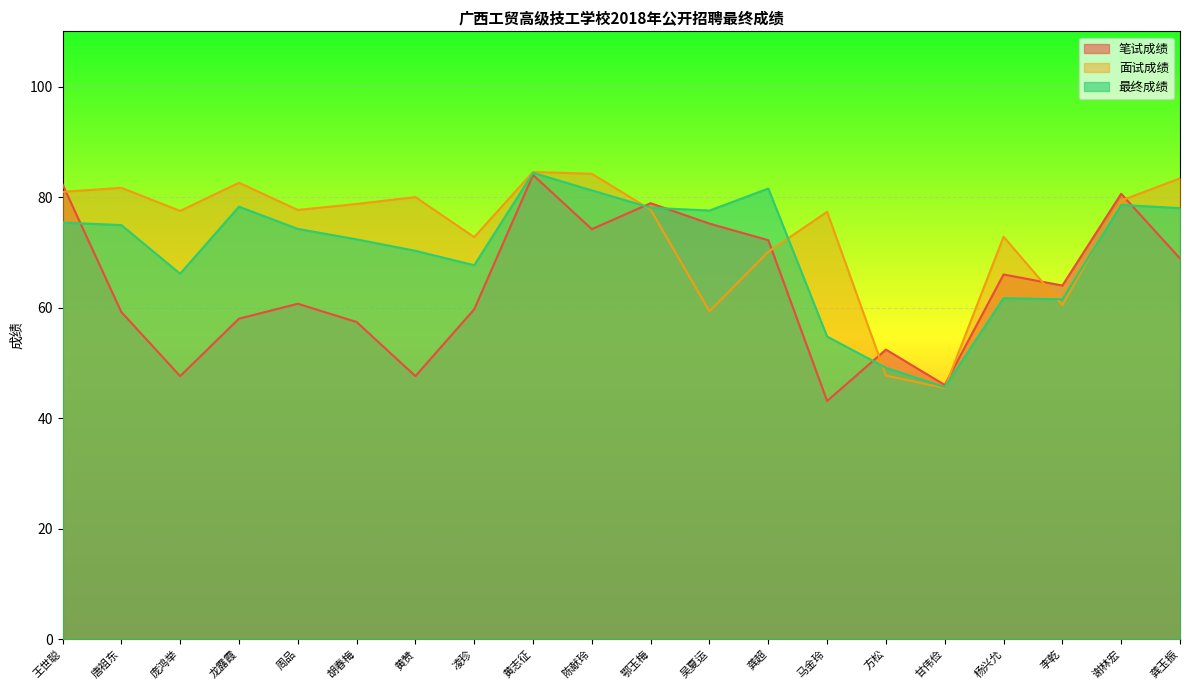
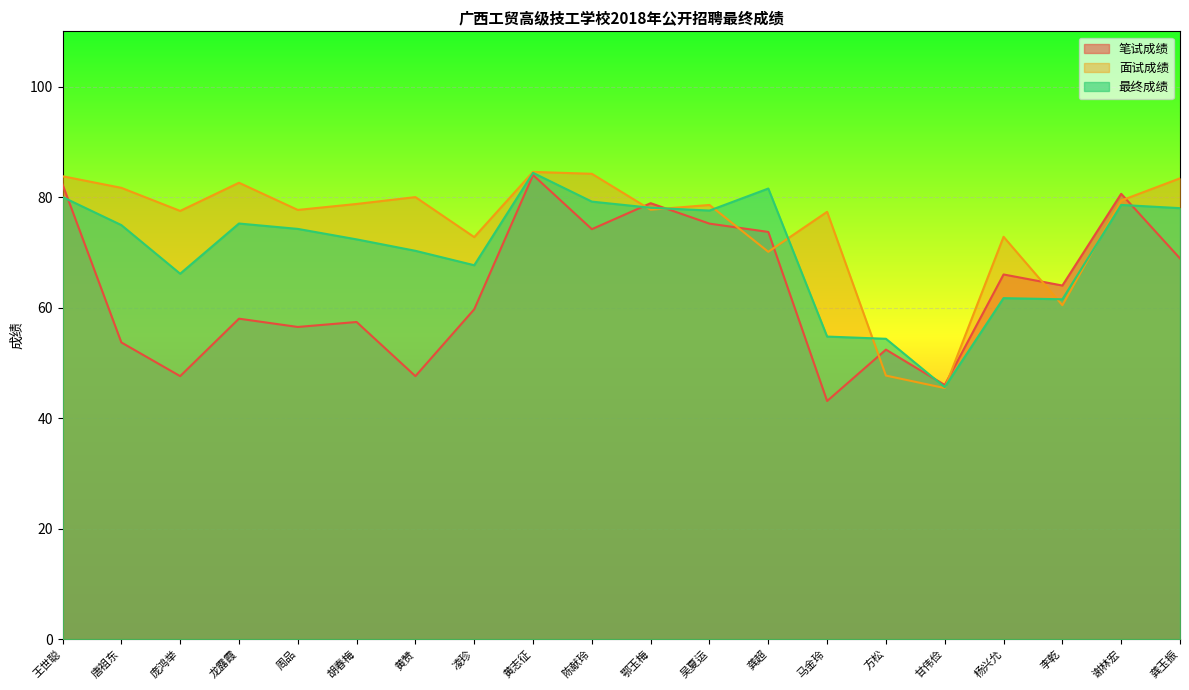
  {
    "笔试成绩": {
      "王世聪": 82,
-     "唐祖东": 59,
+     "唐祖东": 54,
      "庞鸿举": 48,
      "龙露霞": 58,
-     "周品": 61,
+     "周品": 57,
      "胡春梅": 57,
      "黄赞": 48,
      "凌珍": 60,
      "陈献玲": 74,
      "鄂玉梅": 79,
      "吴夏运": 75,
-     "龚超": 72,
+     "龚超": 74,
      "马金玲": 43,
      "方松": 52,
      "杨兴允": 66,
      "李乾": 64,
      "谢林宏": 81,
      "龚玉振": 69
    },
    "面试成绩": {
-     "王世聪": 81,
+     "王世聪": 84,
      "唐祖东": 82,
      "庞鸿举": 78,
      "龙露霞": 83,
      "周品": 78,
      "胡春梅": 79,
      "黄赞": 80,
      "凌珍": 73,
      "陈献玲": 84,
-     "吴夏运": 59,
+     "吴夏运": 79,
      "龚超": 70,
      "马金玲": 77,
      "方松": 48,
      "杨兴允": 73,
      "李乾": 60,
      "谢林宏": 79,
      "龚玉振": 83
    },
    "最终成绩": {
-     "王世聪": 75,
+     "王世聪": 80,
      "唐祖东": 75,
      "庞鸿举": 66,
-     "龙露霞": 78,
+     "龙露霞": 75,
      "周品": 74,
      "胡春梅": 72,
      "黄赞": 70,
      "凌珍": 68,
-     "陈献玲": 81,
+     "陈献玲": 79,
      "吴夏运": 78,
      "龚超": 82,
      "马金玲": 55,
-     "方松": 49,
+     "方松": 54,
      "杨兴允": 62,
      "李乾": 62,
      "谢林宏": 79,
      "龚玉振": 78
    }
  }
